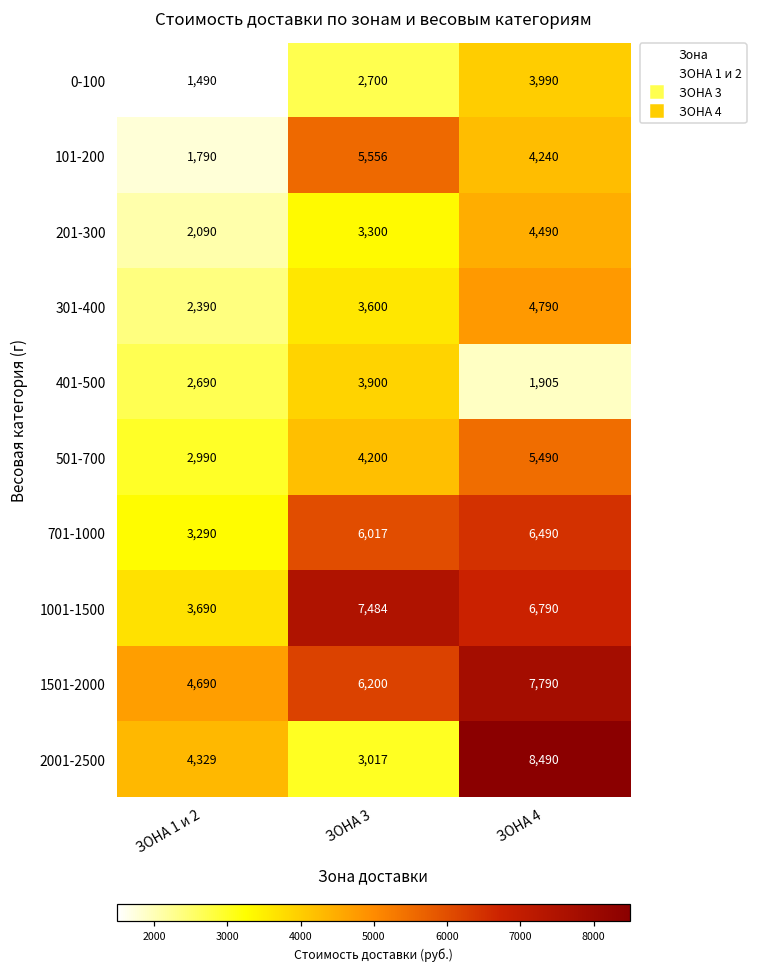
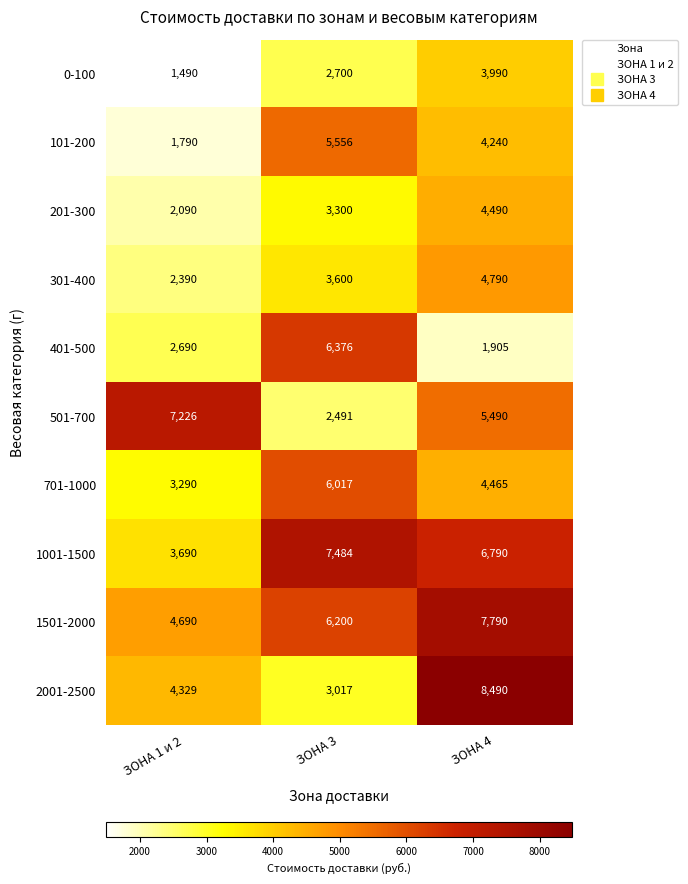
  {
    "0-100": {
      "ЗОНА 1 и 2": "1,490",
      "ЗОНА 3": "2,700",
      "ЗОНА 4": "3,990"
    },
    "101-200": {
      "ЗОНА 1 и 2": "1,790",
      "ЗОНА 3": "5,556",
      "ЗОНА 4": "4,240"
    },
    "201-300": {
      "ЗОНА 1 и 2": "2,090",
      "ЗОНА 3": "3,300",
      "ЗОНА 4": "4,490"
    },
    "301-400": {
      "ЗОНА 1 и 2": "2,390",
      "ЗОНА 3": "3,600",
      "ЗОНА 4": "4,790"
    },
    "401-500": {
      "ЗОНА 1 и 2": "2,690",
-     "ЗОНА 3": "3,900",
+     "ЗОНА 3": "6,376",
      "ЗОНА 4": "1,905"
    },
    "501-700": {
-     "ЗОНА 1 и 2": "2,990",
-     "ЗОНА 3": "4,200",
+     "ЗОНА 1 и 2": "7,226",
+     "ЗОНА 3": "2,491",
      "ЗОНА 4": "5,490"
    },
    "701-1000": {
      "ЗОНА 1 и 2": "3,290",
      "ЗОНА 3": "6,017",
-     "ЗОНА 4": "6,490"
+     "ЗОНА 4": "4,465"
    },
    "1001-1500": {
      "ЗОНА 1 и 2": "3,690",
      "ЗОНА 3": "7,484",
      "ЗОНА 4": "6,790"
    },
    "1501-2000": {
      "ЗОНА 1 и 2": "4,690",
      "ЗОНА 3": "6,200",
      "ЗОНА 4": "7,790"
    },
    "2001-2500": {
      "ЗОНА 1 и 2": "4,329",
      "ЗОНА 3": "3,017",
      "ЗОНА 4": "8,490"
    }
  }
